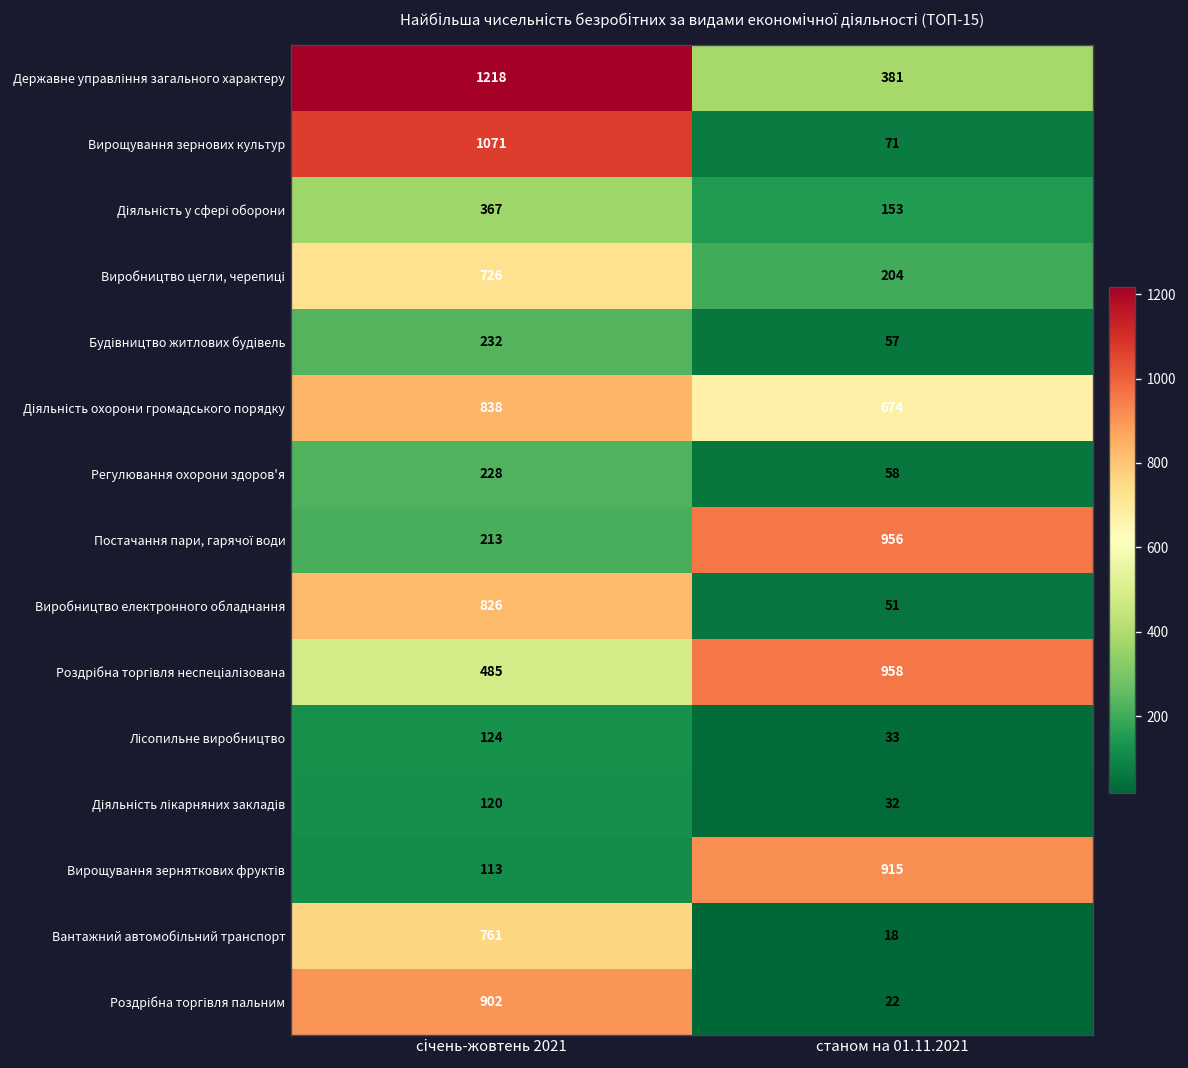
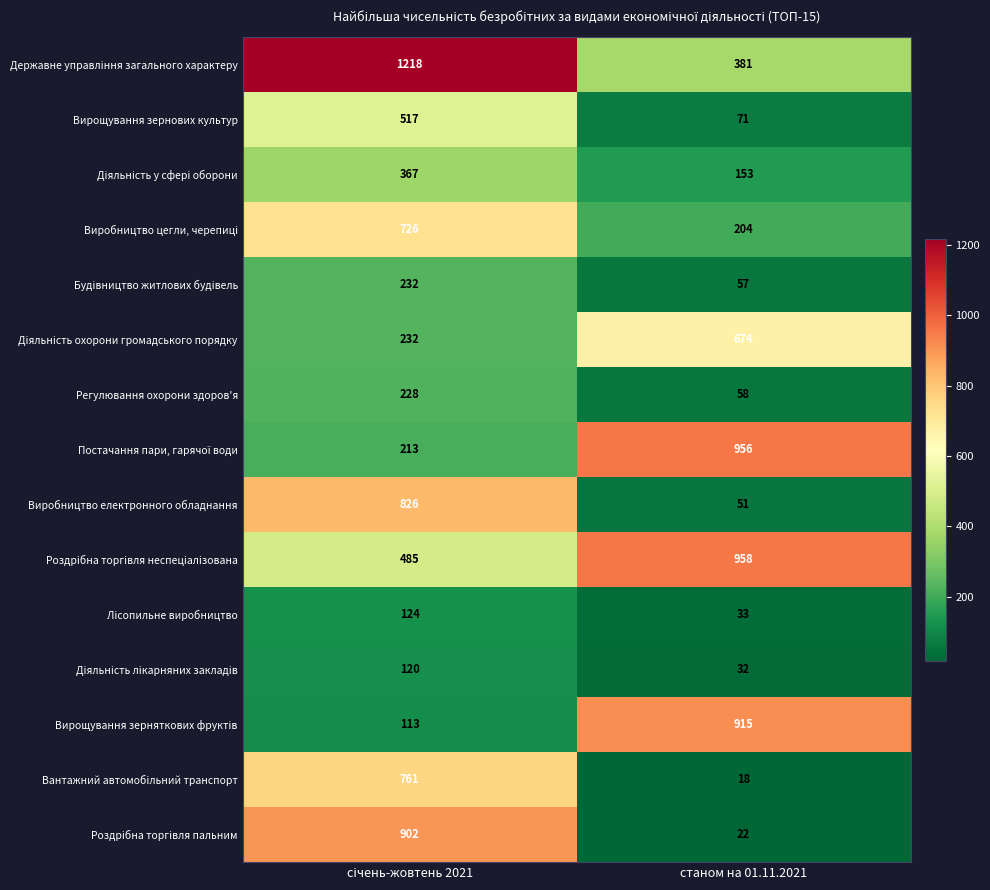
  {
    "Державне управління загального характеру": {
      "січень-жовтень 2021": 1218,
      "станом на 01.11.2021": 381
    },
    "Вирощування зернових культур": {
-     "січень-жовтень 2021": 1071,
+     "січень-жовтень 2021": 517,
      "станом на 01.11.2021": 71
    },
    "Діяльність у сфері оборони": {
      "січень-жовтень 2021": 367,
      "станом на 01.11.2021": 153
    },
    "Виробництво цегли, черепиці": {
      "січень-жовтень 2021": 726,
      "станом на 01.11.2021": 204
    },
    "Будівництво житлових будівель": {
      "січень-жовтень 2021": 232,
      "станом на 01.11.2021": 57
    },
    "Діяльність охорони громадського порядку": {
-     "січень-жовтень 2021": 838,
+     "січень-жовтень 2021": 232,
      "станом на 01.11.2021": 674
    },
    "Регулювання охорони здоров'я": {
      "січень-жовтень 2021": 228,
      "станом на 01.11.2021": 58
    },
    "Постачання пари, гарячої води": {
      "січень-жовтень 2021": 213,
      "станом на 01.11.2021": 956
    },
    "Виробництво електронного обладнання": {
      "січень-жовтень 2021": 826,
      "станом на 01.11.2021": 51
    },
    "Роздрібна торгівля неспеціалізована": {
      "січень-жовтень 2021": 485,
      "станом на 01.11.2021": 958
    },
    "Лісопильне виробництво": {
      "січень-жовтень 2021": 124,
      "станом на 01.11.2021": 33
    },
    "Діяльність лікарняних закладів": {
      "січень-жовтень 2021": 120,
      "станом на 01.11.2021": 32
    },
    "Вирощування зерняткових фруктів": {
      "січень-жовтень 2021": 113,
      "станом на 01.11.2021": 915
    },
    "Вантажний автомобільний транспорт": {
      "січень-жовтень 2021": 761,
      "станом на 01.11.2021": 18
    },
    "Роздрібна торгівля пальним": {
      "січень-жовтень 2021": 902,
      "станом на 01.11.2021": 22
    }
  }
